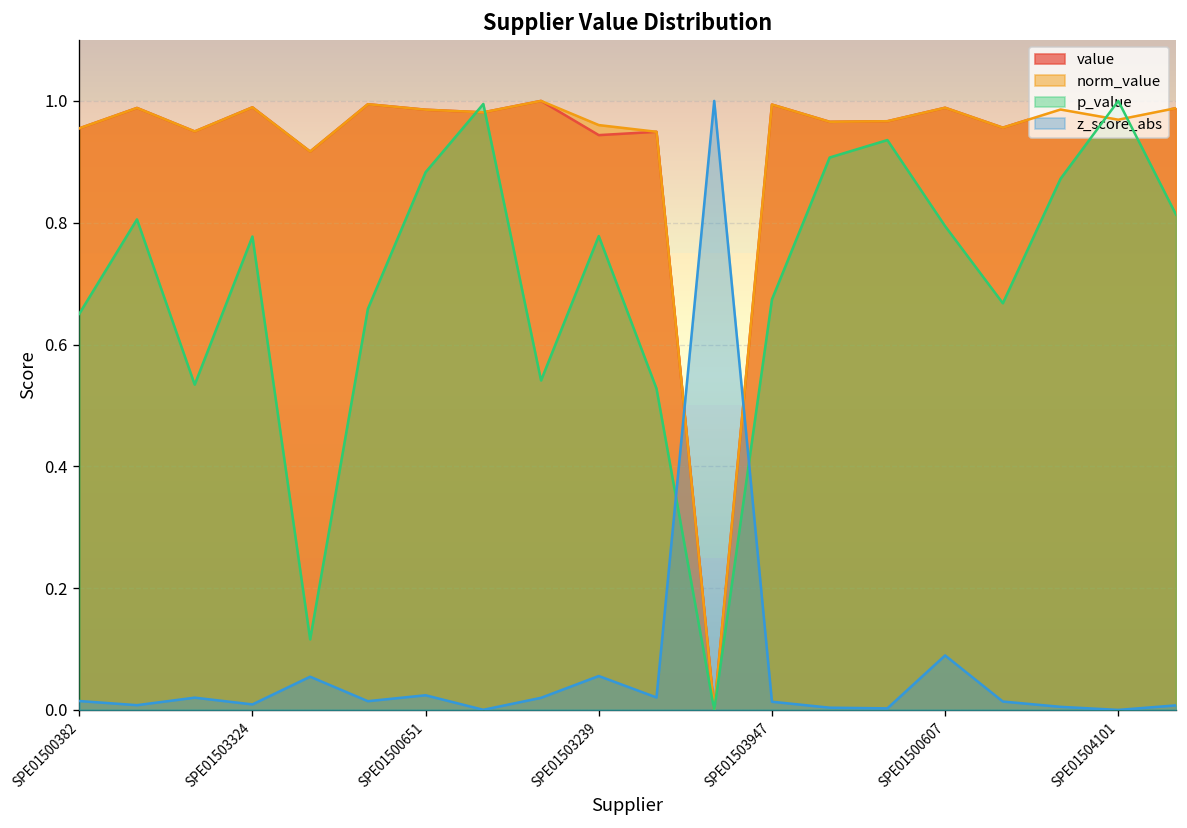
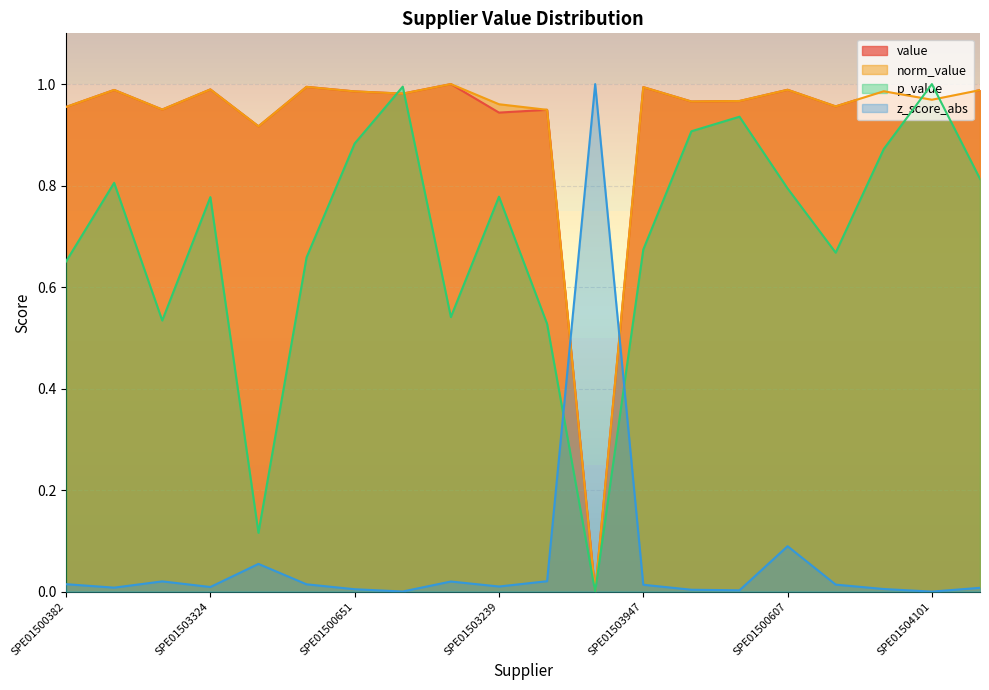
  {
    "value": {
      "SPE01503239": 0.94
    },
    "norm_value": {
      "SPE01503239": 0.96
    },
    "p_value": {
      "SPE01500382": 0.65,
      "SPE01503324": 0.78,
      "SPE01500651": 0.88,
      "SPE01503239": 0.78,
      "SPE01503947": 0.67,
      "SPE01500607": 0.79
    },
    "z_score_abs": {
      "SPE01500382": 0.01,
      "SPE01503324": 0.01,
-     "SPE01500651": 0.02,
-     "SPE01503239": 0.06,
+     "SPE01500651": 0.00,
+     "SPE01503239": 0.01,
      "SPE01503947": 0.01,
      "SPE01500607": 0.09,
      "SPE01504101": 0.00
    }
  }
